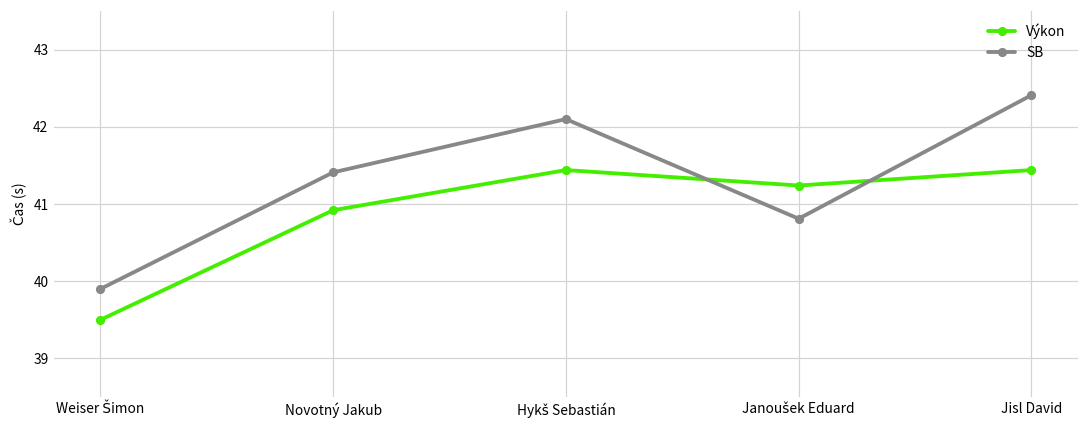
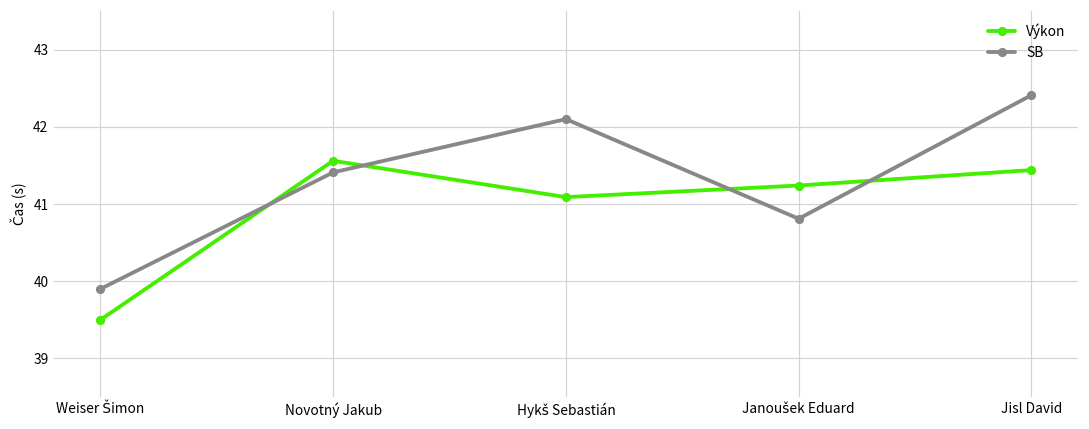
  {
    "Výkon": {
      "Weiser Šimon": 39.5,
-     "Novotný Jakub": 40.9,
-     "Hykš Sebastián": 41.4,
+     "Novotný Jakub": 41.6,
+     "Hykš Sebastián": 41.1,
      "Janoušek Eduard": 41.2,
      "Jisl David": 41.4
    },
    "SB": {
      "Weiser Šimon": 39.9,
      "Novotný Jakub": 41.4,
      "Hykš Sebastián": 42.1,
      "Janoušek Eduard": 40.8,
      "Jisl David": 42.4
    }
  }
